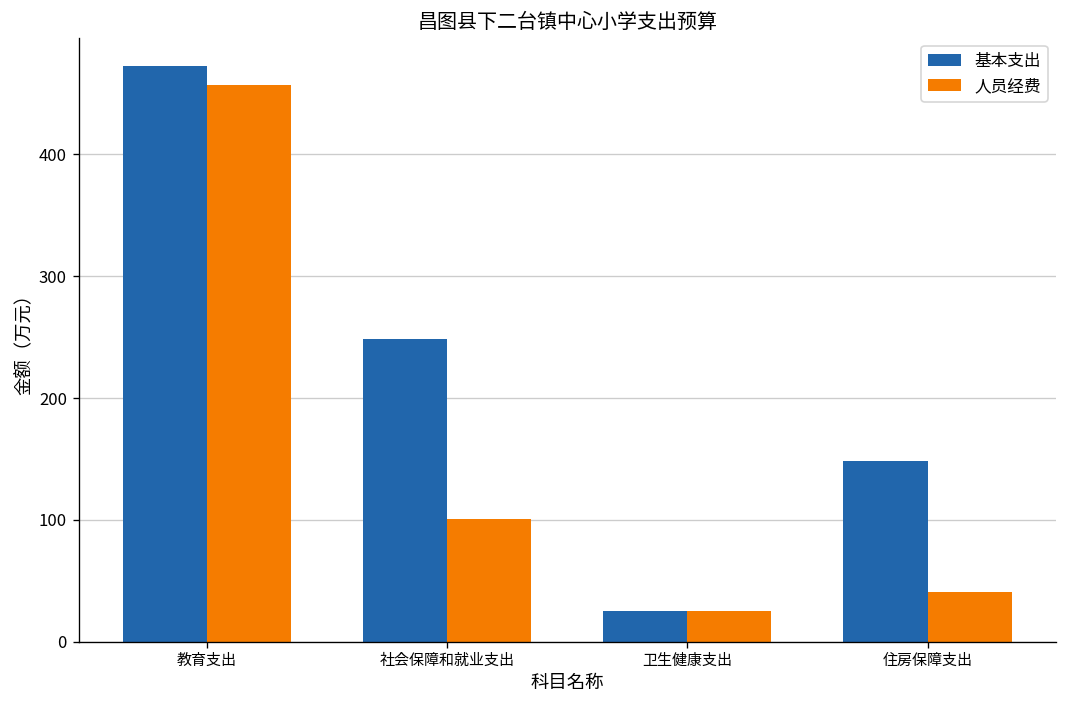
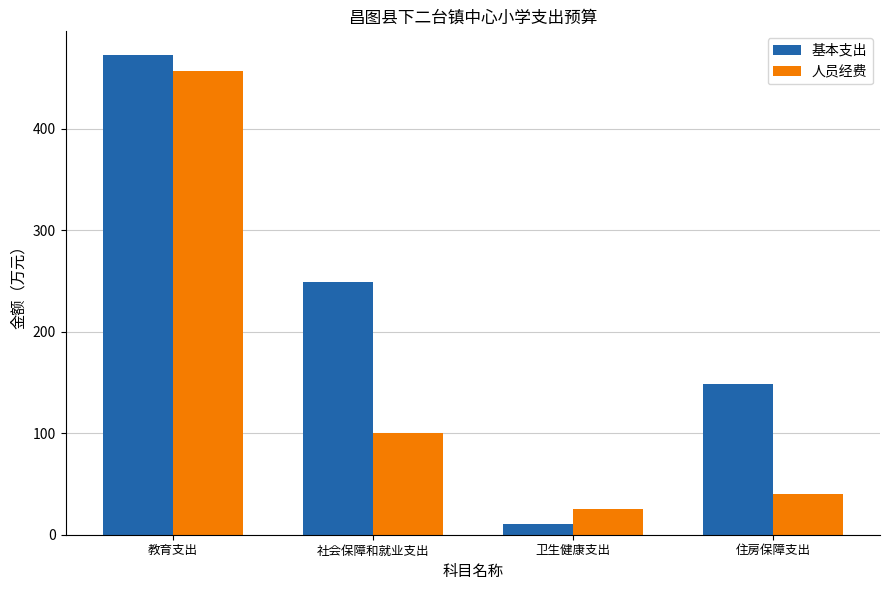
  {
    "基本支出": {
      "教育支出": 472,
      "社会保障和就业支出": 249,
-     "卫生健康支出": 25,
+     "卫生健康支出": 11,
      "住房保障支出": 148
    },
    "人员经费": {
      "教育支出": 457,
      "社会保障和就业支出": 100,
      "卫生健康支出": 25,
      "住房保障支出": 40
    }
  }
